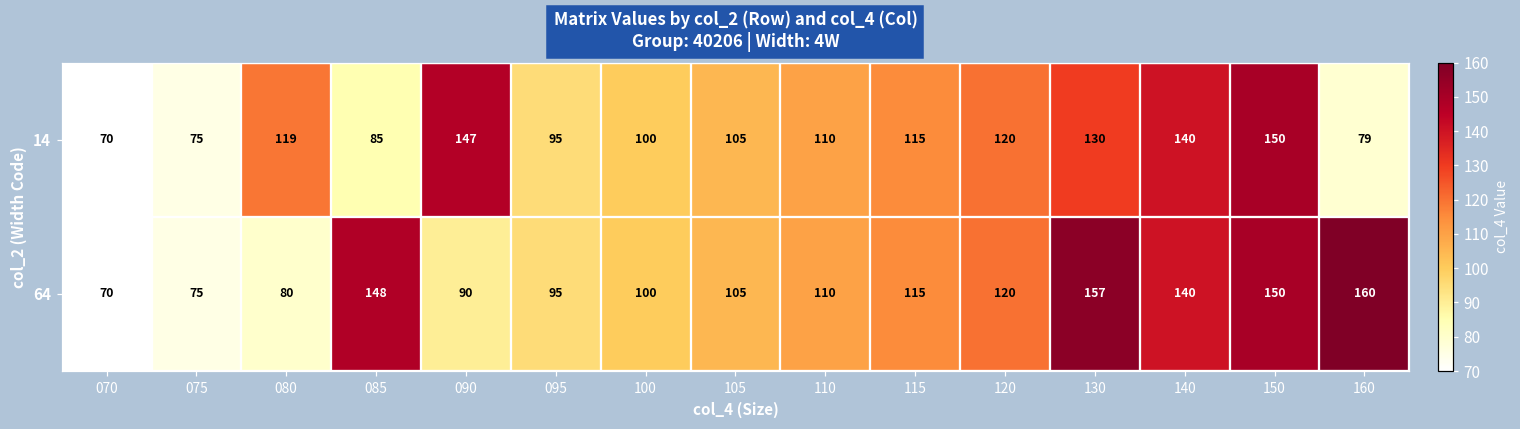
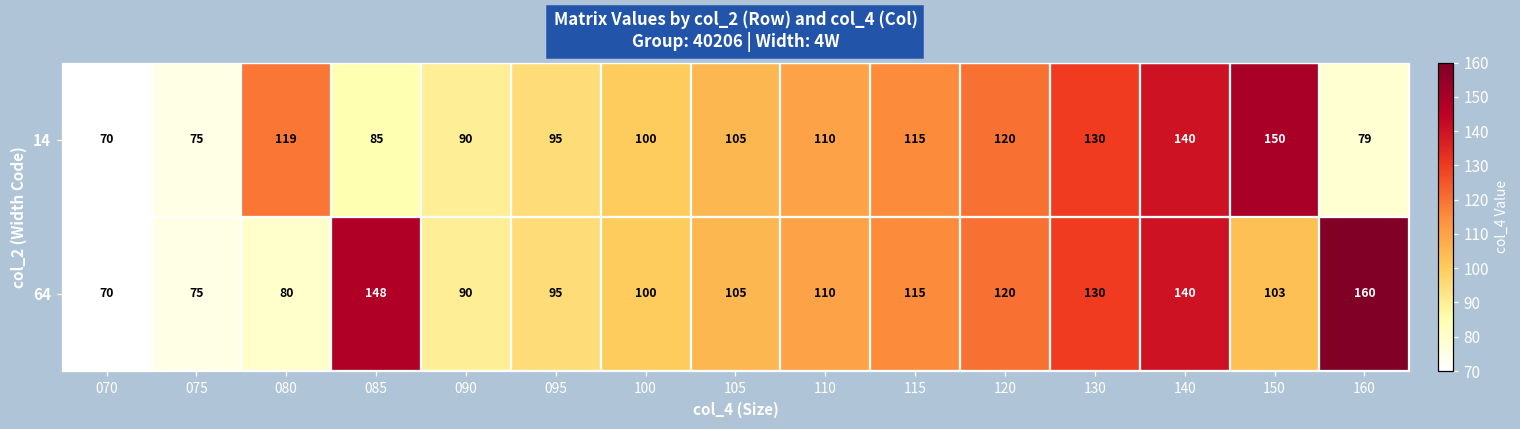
  {
    "14": {
      "070": 70,
      "075": 75,
      "080": 119,
      "085": 85,
-     "090": 147,
+     "090": 90,
      "095": 95,
      "100": 100,
      "105": 105,
      "110": 110,
      "115": 115,
      "120": 120,
      "130": 130,
      "140": 140,
      "150": 150,
      "160": 79
    },
    "64": {
      "070": 70,
      "075": 75,
      "080": 80,
      "085": 148,
      "090": 90,
      "095": 95,
      "100": 100,
      "105": 105,
      "110": 110,
      "115": 115,
      "120": 120,
-     "130": 157,
+     "130": 130,
      "140": 140,
-     "150": 150,
+     "150": 103,
      "160": 160
    }
  }
